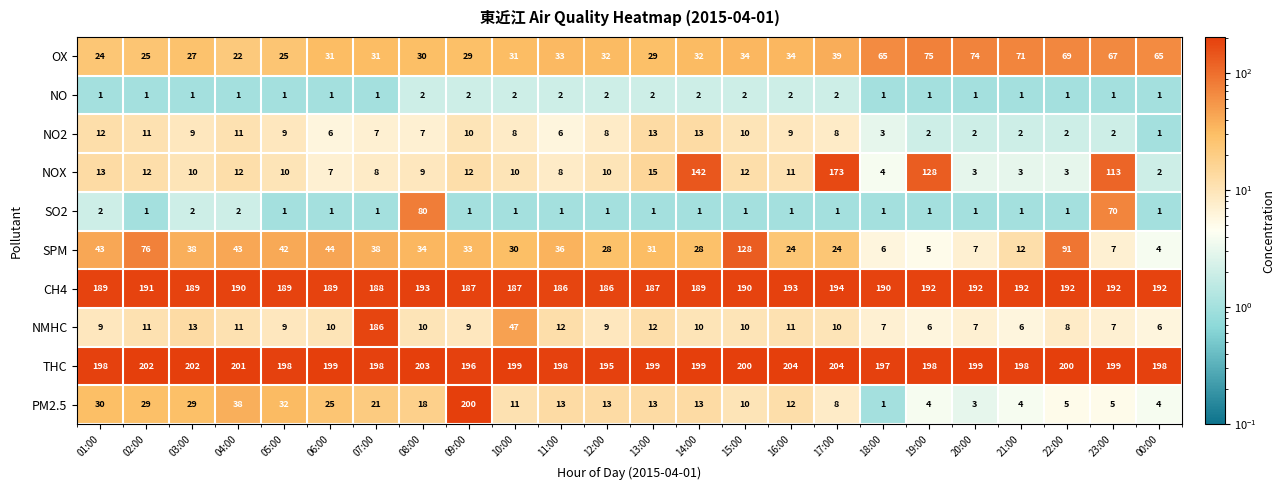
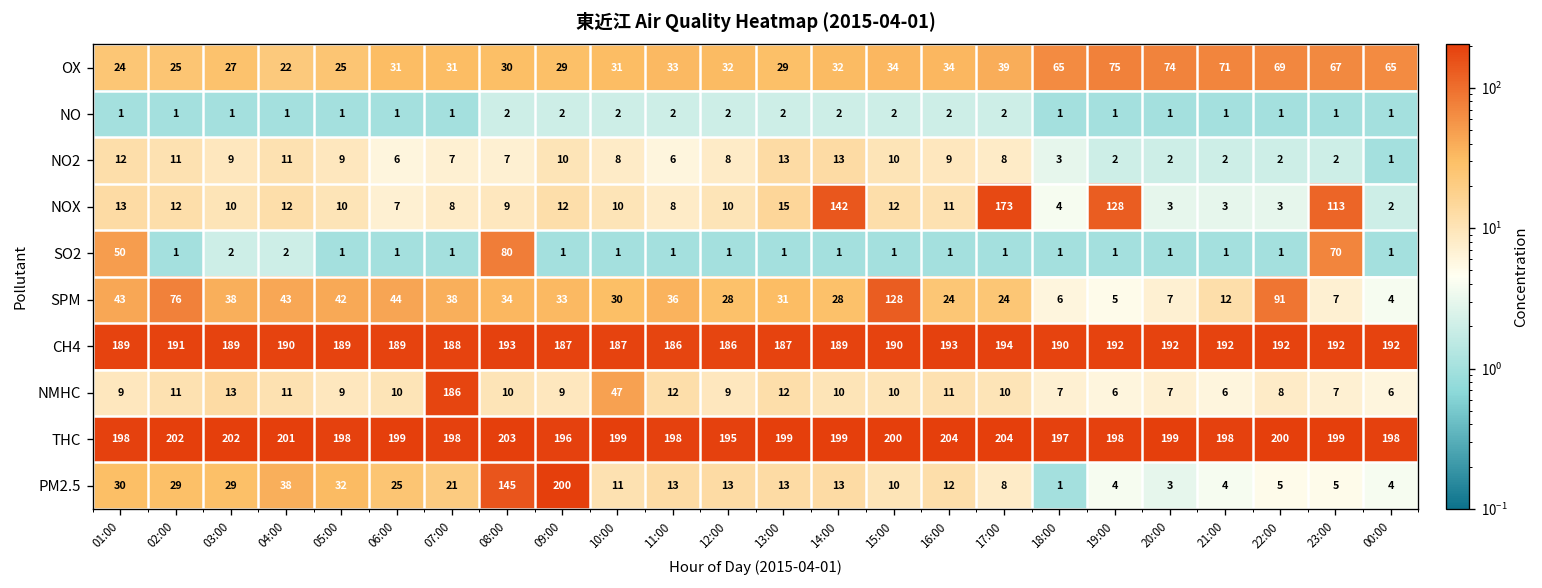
  {
    "SO2": {
-     "01:00": 2,
+     "01:00": 50,
      "02:00": 1,
      "03:00": 2,
      "04:00": 2,
      "05:00": 1,
      "06:00": 1,
      "07:00": 1,
      "08:00": 80,
      "09:00": 1,
      "10:00": 1,
      "11:00": 1,
      "12:00": 1,
      "13:00": 1,
      "14:00": 1,
      "15:00": 1,
      "16:00": 1,
      "17:00": 1,
      "18:00": 1,
      "19:00": 1,
      "20:00": 1,
      "21:00": 1,
      "22:00": 1,
      "23:00": 70,
      "00:00": 1
    },
    "PM2.5": {
      "01:00": 30,
      "02:00": 29,
      "03:00": 29,
      "04:00": 38,
      "05:00": 32,
      "06:00": 25,
      "07:00": 21,
-     "08:00": 18,
+     "08:00": 145,
      "09:00": 200,
      "10:00": 11,
      "11:00": 13,
      "12:00": 13,
      "13:00": 13,
      "14:00": 13,
      "15:00": 10,
      "16:00": 12,
      "17:00": 8,
      "18:00": 1,
      "19:00": 4,
      "20:00": 3,
      "21:00": 4,
      "22:00": 5,
      "23:00": 5,
      "00:00": 4
    }
  }
